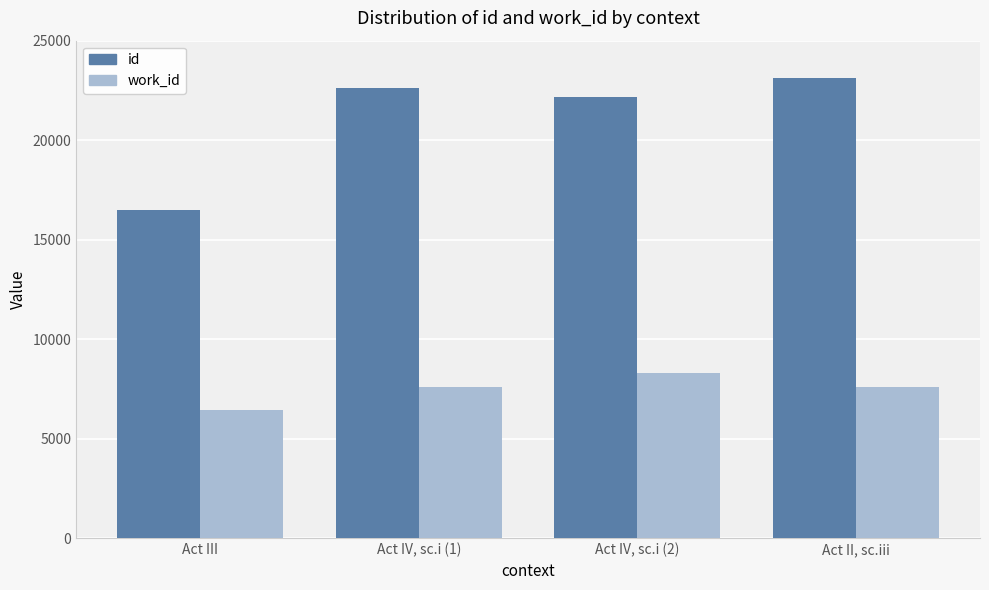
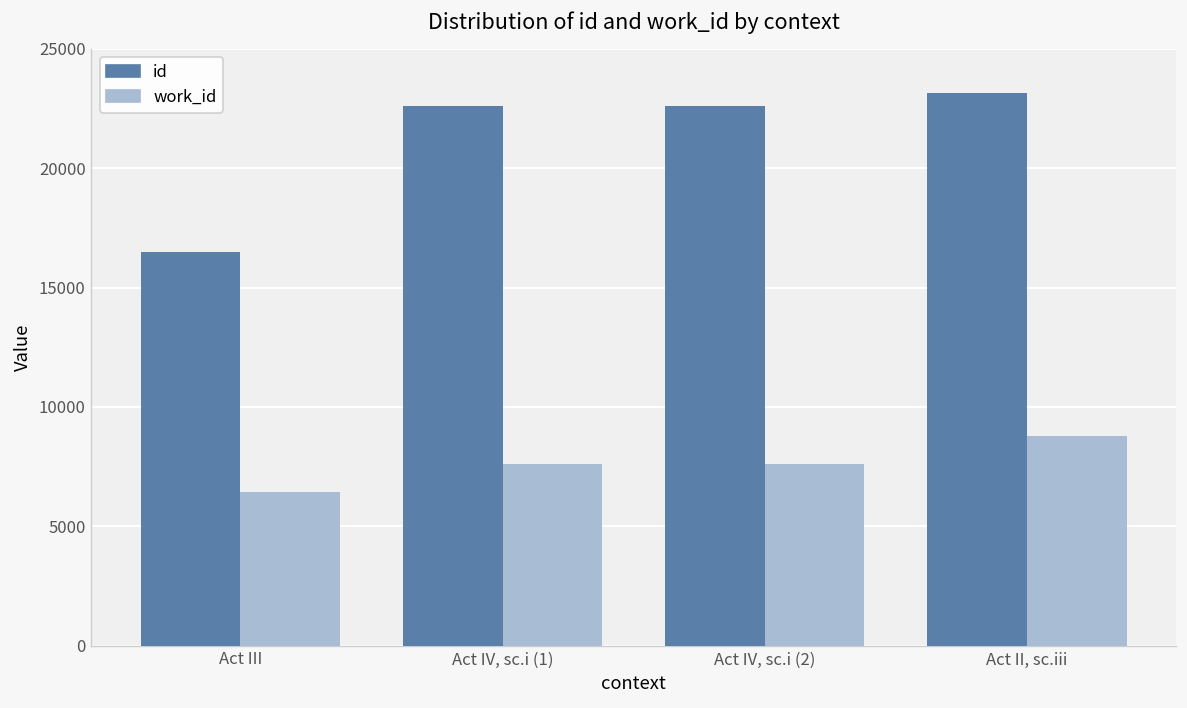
  {
    "id": {
      "Act III": 16500,
      "Act IV, sc.i (1)": 22600,
-     "Act IV, sc.i (2)": 22200,
+     "Act IV, sc.i (2)": 22600,
      "Act II, sc.iii": 23100
    },
    "work_id": {
      "Act III": 6500,
      "Act IV, sc.i (1)": 7600,
-     "Act IV, sc.i (2)": 8300,
-     "Act II, sc.iii": 7600
+     "Act IV, sc.i (2)": 7600,
+     "Act II, sc.iii": 8800
    }
  }
